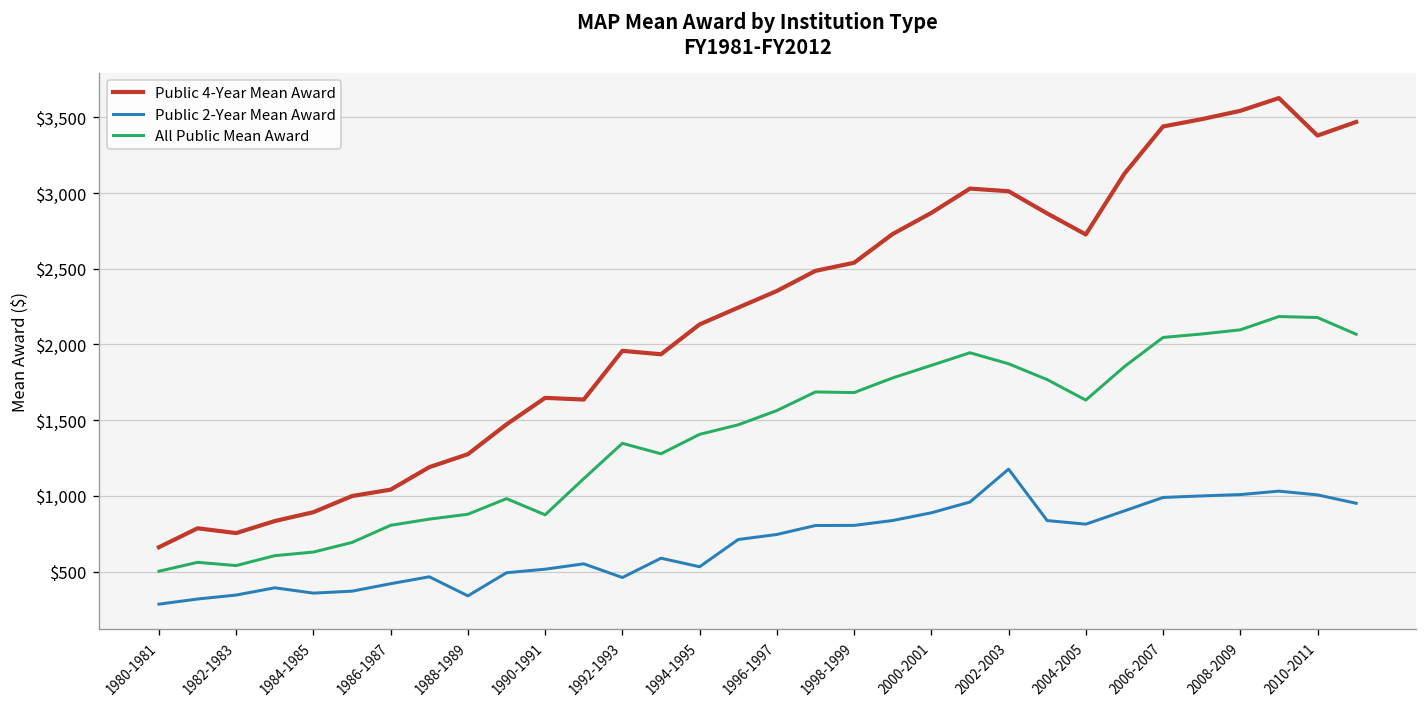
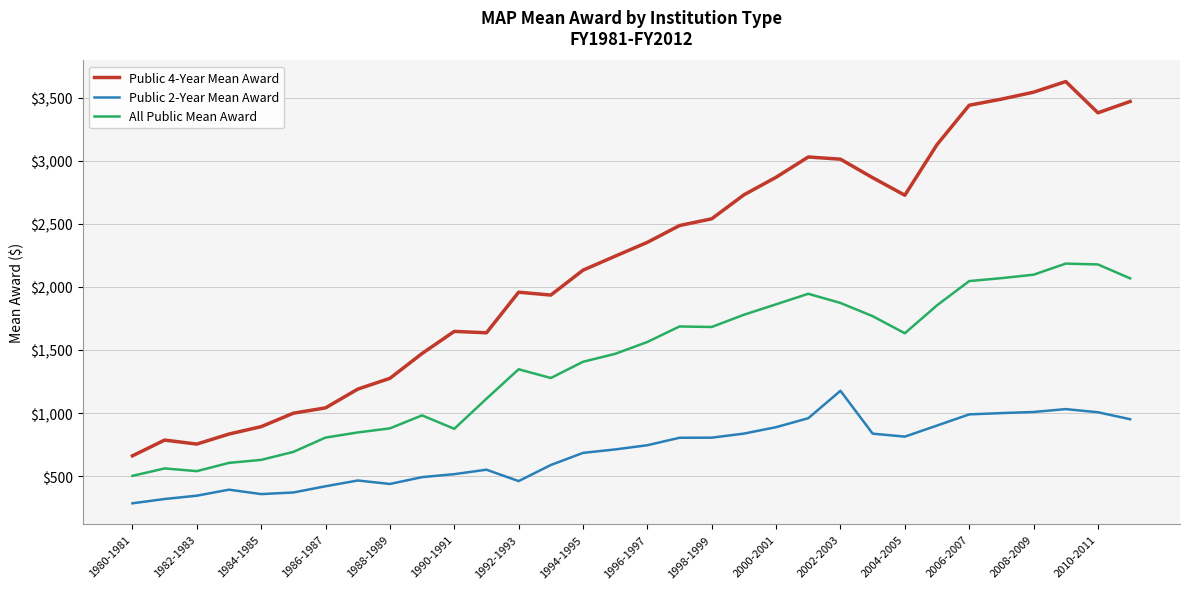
  {
    "Public 4-Year Mean Award": {
      "1980-1981": "$660",
      "1982-1983": "$750",
      "1984-1985": "$890",
      "1986-1987": "$1,040",
      "1988-1989": "$1,270",
      "1990-1991": "$1,650",
      "1992-1993": "$1,960",
      "1994-1995": "$2,130",
      "1996-1997": "$2,350",
      "1998-1999": "$2,540",
      "2000-2001": "$2,870",
      "2002-2003": "$3,010",
      "2004-2005": "$2,730",
      "2006-2007": "$3,440",
      "2008-2009": "$3,540",
      "2010-2011": "$3,380"
    },
    "Public 2-Year Mean Award": {
      "1980-1981": "$280",
      "1982-1983": "$340",
      "1984-1985": "$360",
      "1986-1987": "$420",
-     "1988-1989": "$340",
+     "1988-1989": "$440",
      "1990-1991": "$520",
      "1992-1993": "$460",
-     "1994-1995": "$530",
+     "1994-1995": "$680",
      "1996-1997": "$740",
      "1998-1999": "$800",
      "2000-2001": "$890",
      "2002-2003": "$1,180",
      "2004-2005": "$810",
      "2006-2007": "$990",
      "2008-2009": "$1,010",
      "2010-2011": "$1,010"
    },
    "All Public Mean Award": {
      "1980-1981": "$500",
      "1982-1983": "$540",
      "1984-1985": "$630",
      "1986-1987": "$810",
      "1988-1989": "$880",
      "1990-1991": "$870",
      "1992-1993": "$1,350",
      "1994-1995": "$1,410",
      "1996-1997": "$1,560",
      "1998-1999": "$1,680",
      "2000-2001": "$1,860",
      "2002-2003": "$1,870",
      "2004-2005": "$1,630",
      "2006-2007": "$2,050",
      "2008-2009": "$2,100",
      "2010-2011": "$2,180"
    }
  }
